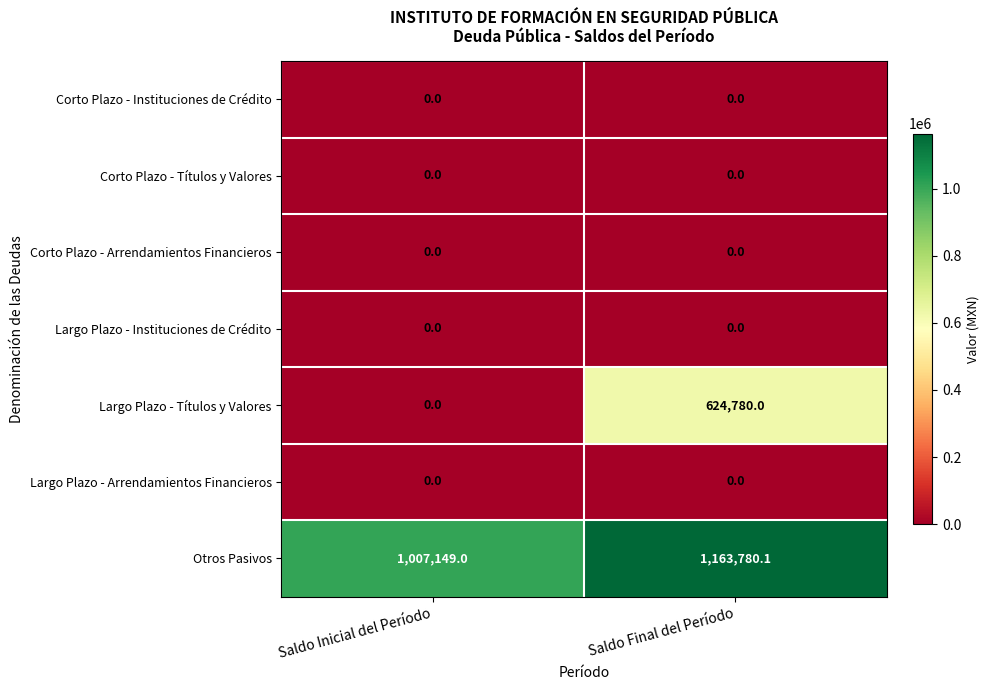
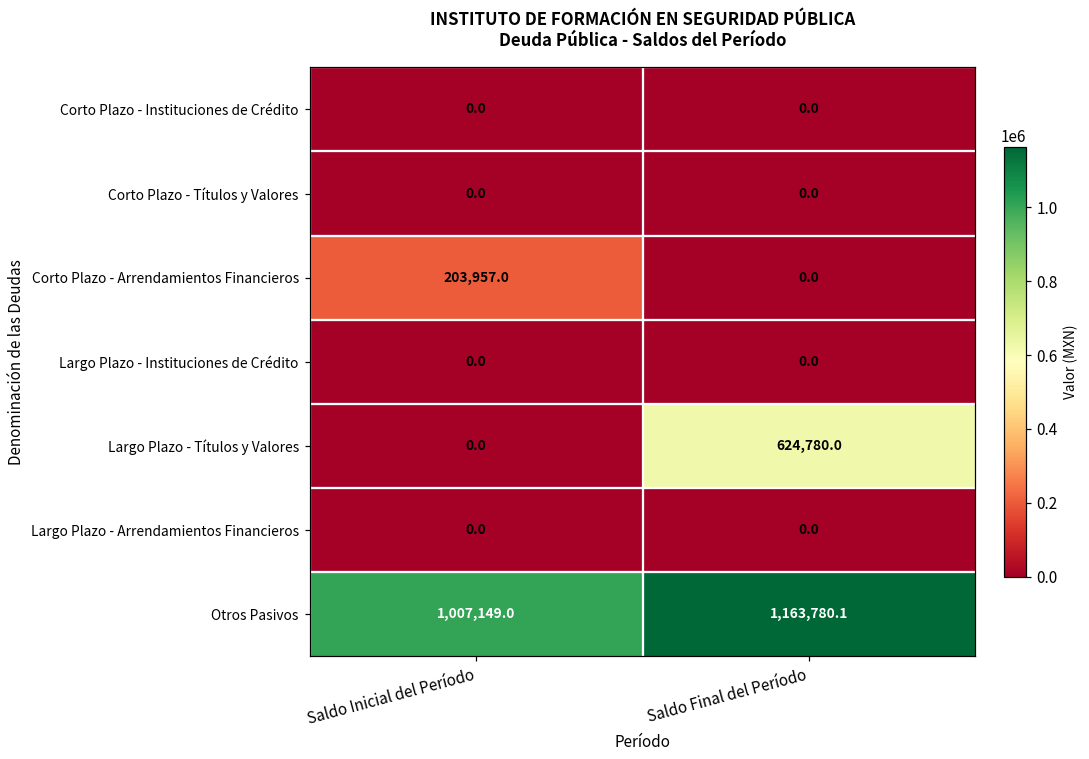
  {
    "Corto Plazo - Instituciones de Crédito": {
      "Saldo Inicial del Período": "0.0",
      "Saldo Final del Período": "0.0"
    },
    "Corto Plazo - Títulos y Valores": {
      "Saldo Inicial del Período": "0.0",
      "Saldo Final del Período": "0.0"
    },
    "Corto Plazo - Arrendamientos Financieros": {
-     "Saldo Inicial del Período": "0.0",
+     "Saldo Inicial del Período": "203,957.0",
      "Saldo Final del Período": "0.0"
    },
    "Largo Plazo - Instituciones de Crédito": {
      "Saldo Inicial del Período": "0.0",
      "Saldo Final del Período": "0.0"
    },
    "Largo Plazo - Títulos y Valores": {
      "Saldo Inicial del Período": "0.0",
      "Saldo Final del Período": "624,780.0"
    },
    "Largo Plazo - Arrendamientos Financieros": {
      "Saldo Inicial del Período": "0.0",
      "Saldo Final del Período": "0.0"
    },
    "Otros Pasivos": {
      "Saldo Inicial del Período": "1,007,149.0",
      "Saldo Final del Período": "1,163,780.1"
    }
  }
